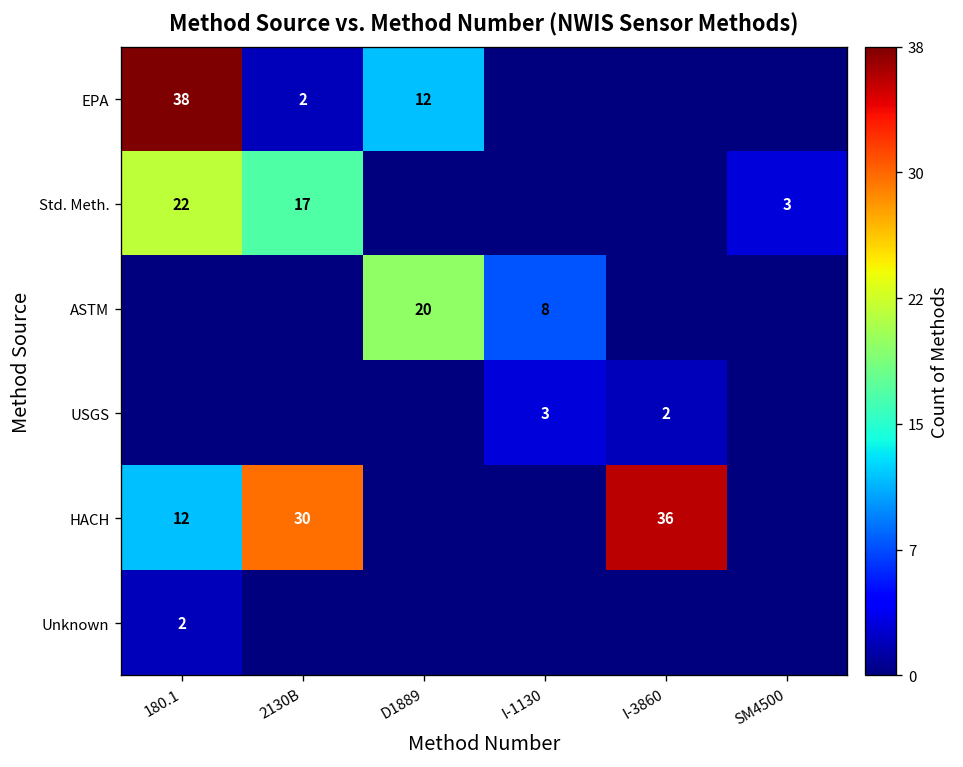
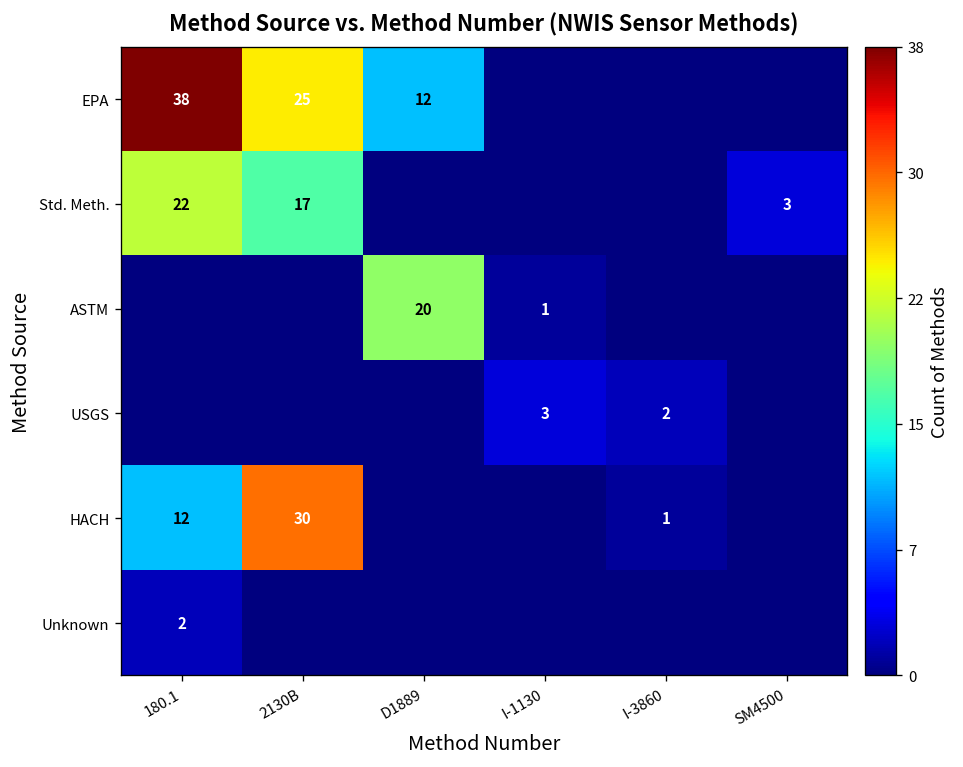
  {
    "EPA": {
      "180.1": 38,
-     "2130B": 2,
+     "2130B": 25,
      "D1889": 12
    },
    "Std. Meth.": {
      "180.1": 22,
      "2130B": 17,
      "SM4500": 3
    },
    "ASTM": {
      "D1889": 20,
-     "I-1130": 8
+     "I-1130": 1
    },
    "USGS": {
      "I-1130": 3,
      "I-3860": 2
    },
    "HACH": {
      "180.1": 12,
      "2130B": 30,
-     "I-3860": 36
+     "I-3860": 1
    },
    "Unknown": {
      "180.1": 2
    }
  }
